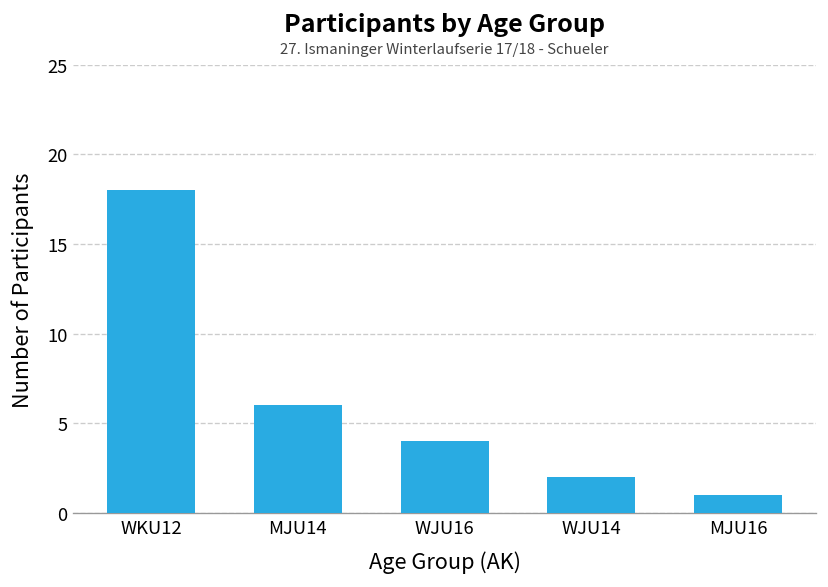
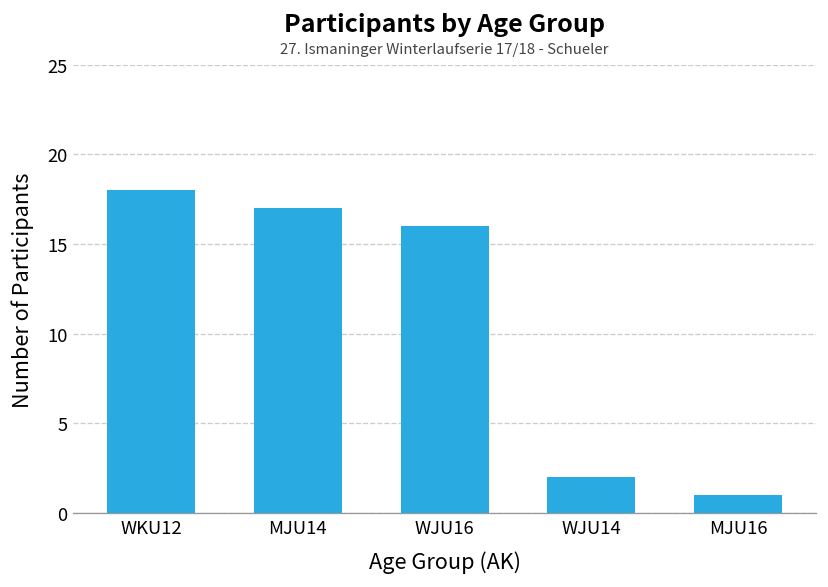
  {
    "WKU12": 18,
-   "MJU14": 6,
-   "WJU16": 4,
+   "MJU14": 17,
+   "WJU16": 16,
    "WJU14": 2,
    "MJU16": 1
  }
